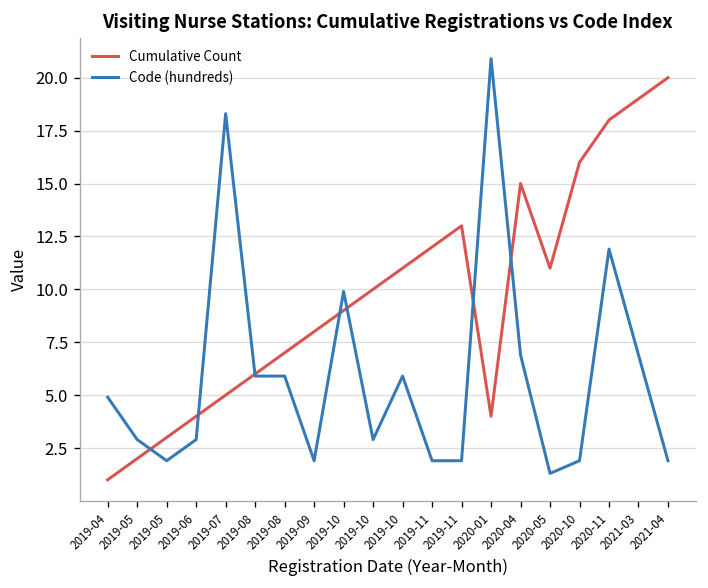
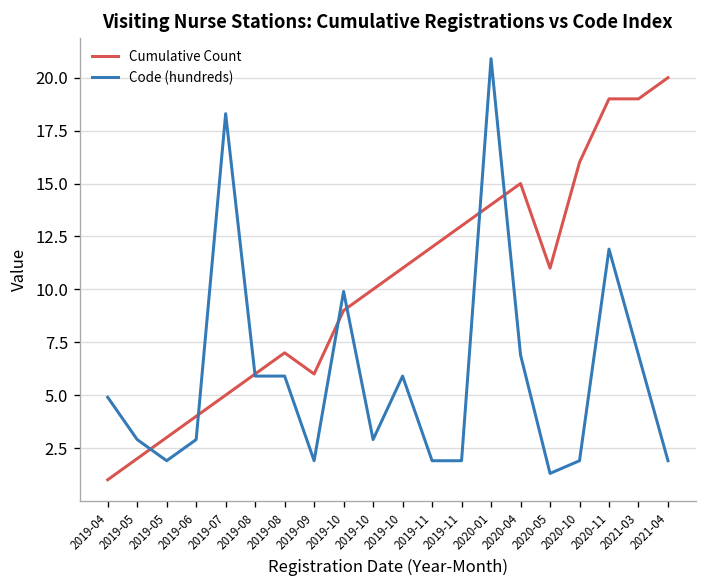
  {
    "Cumulative Count": {
      "2019-04": 1,
      "2019-06": 4,
      "2019-07": 5,
-     "2019-09": 8,
-     "2020-01": 4,
+     "2019-09": 6,
+     "2020-01": 14,
      "2020-04": 15,
      "2020-05": 11,
      "2020-10": 16,
-     "2020-11": 18,
+     "2020-11": 19,
      "2021-03": 19,
      "2021-04": 20
    },
    "Code (hundreds)": {
      "2019-04": 5,
      "2019-06": 3,
      "2019-07": 18.3,
      "2019-09": 2,
      "2020-01": 21,
      "2020-04": 7,
      "2020-05": 1.3,
      "2020-10": 2,
      "2020-11": 12,
      "2021-03": 7,
      "2021-04": 2
    }
  }
